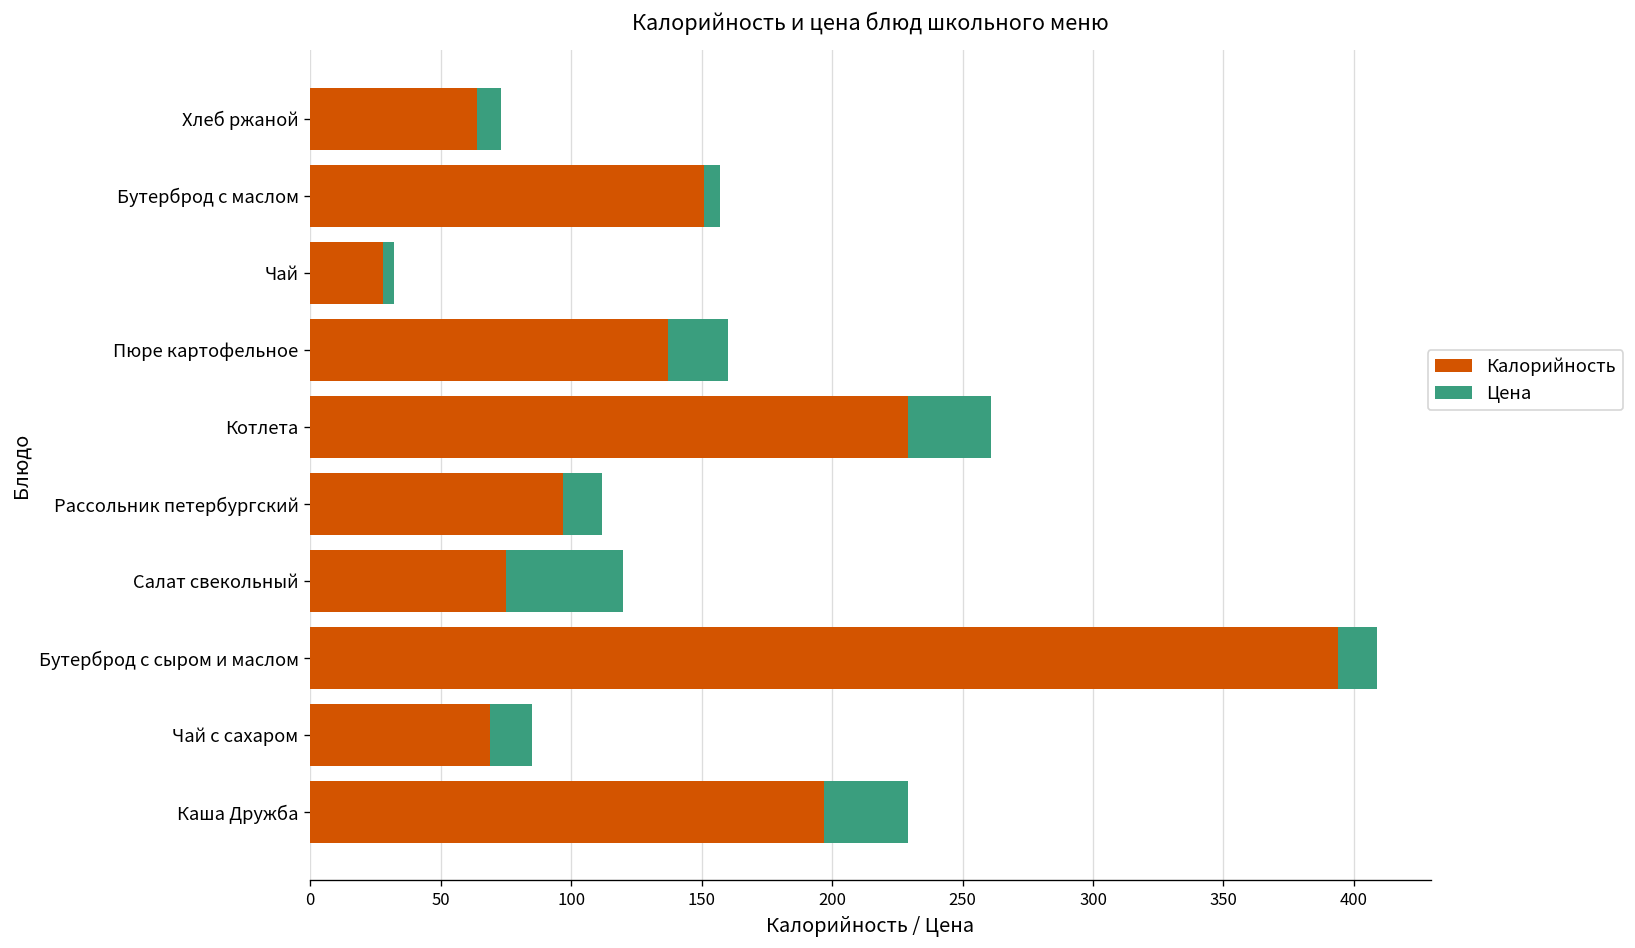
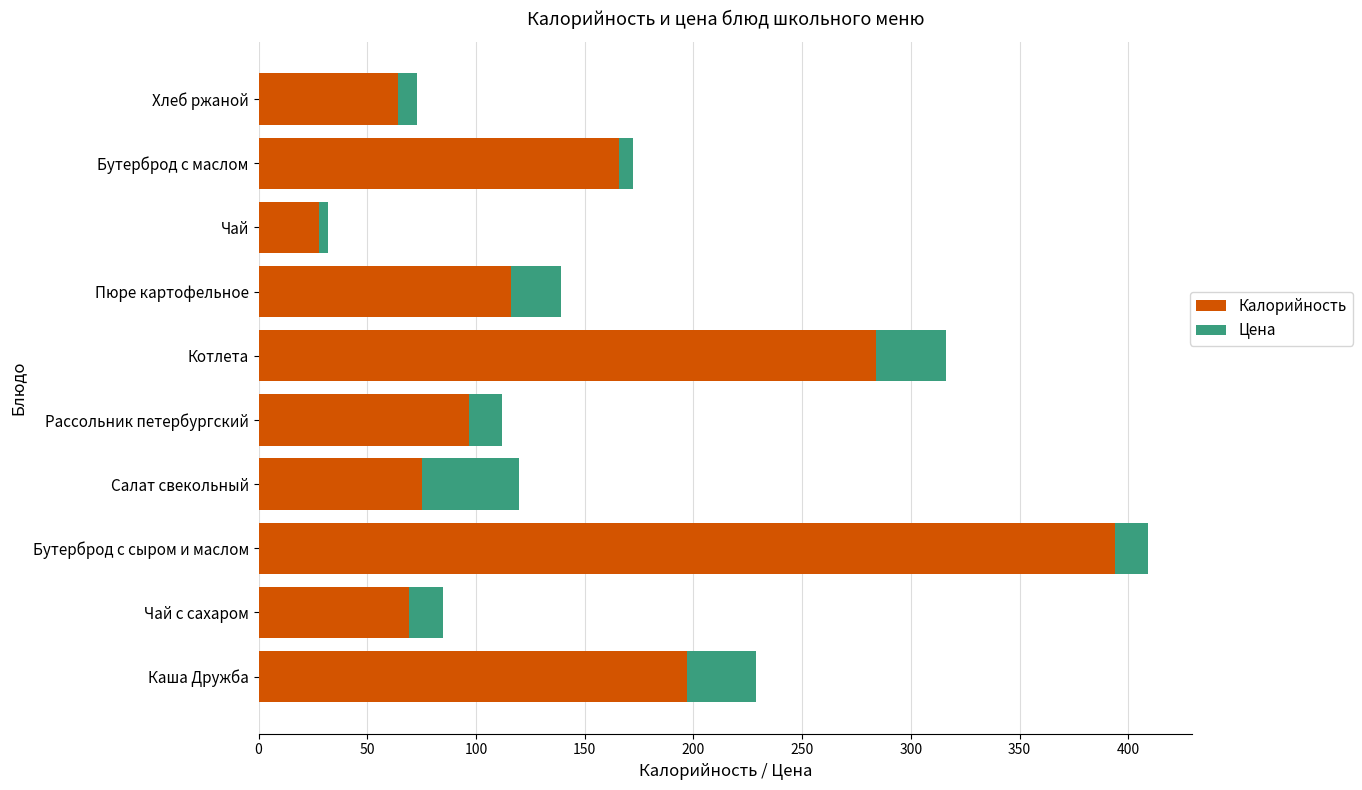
  {
    "Калорийность": {
      "Хлеб ржаной": 64,
-     "Бутерброд с маслом": 151,
+     "Бутерброд с маслом": 166,
      "Чай": 28,
-     "Пюре картофельное": 137,
-     "Котлета": 229,
+     "Пюре картофельное": 116,
+     "Котлета": 284,
      "Рассольник петербургский": 97,
      "Салат свекольный": 75,
      "Бутерброд с сыром и маслом": 394,
      "Чай с сахаром": 69,
      "Каша Дружба": 197
    },
    "Цена": {
      "Хлеб ржаной": 9,
      "Бутерброд с маслом": 6,
      "Чай": 4,
      "Пюре картофельное": 23,
      "Котлета": 32,
      "Рассольник петербургский": 15,
      "Салат свекольный": 45,
      "Бутерброд с сыром и маслом": 15,
      "Чай с сахаром": 16,
      "Каша Дружба": 32
    }
  }
